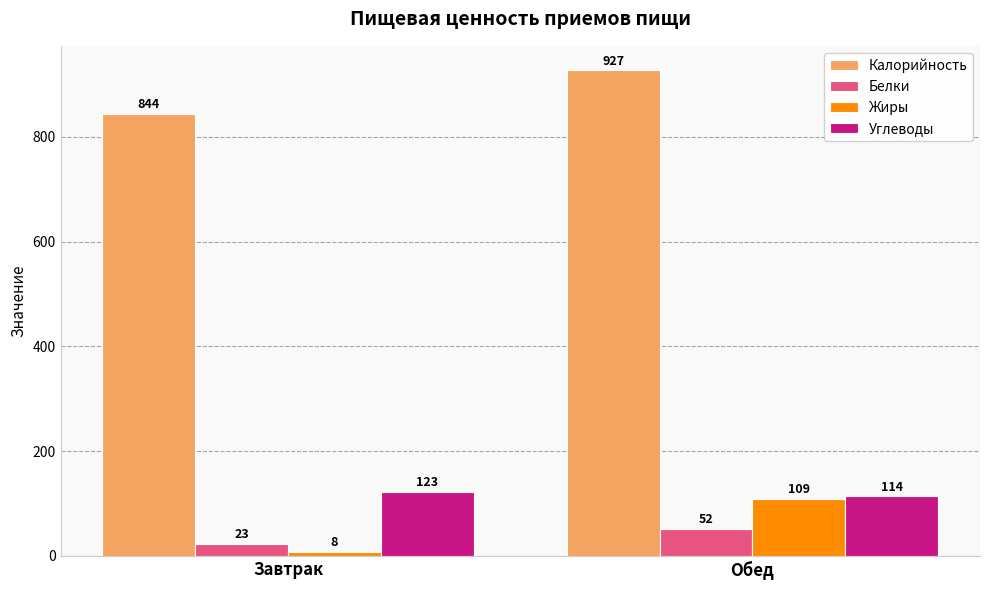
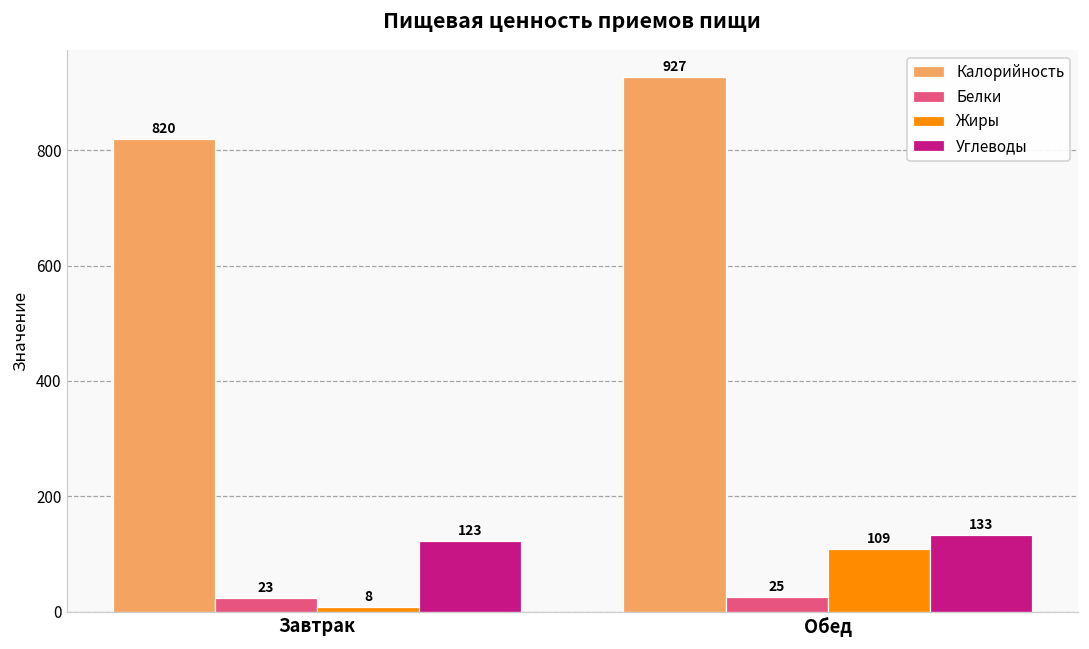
  {
    "Калорийность": {
-     "Завтрак": 844,
+     "Завтрак": 820,
      "Обед": 927
    },
    "Белки": {
      "Завтрак": 23,
-     "Обед": 52
+     "Обед": 25
    },
    "Жиры": {
      "Завтрак": 8,
      "Обед": 109
    },
    "Углеводы": {
      "Завтрак": 123,
-     "Обед": 114
+     "Обед": 133
    }
  }
